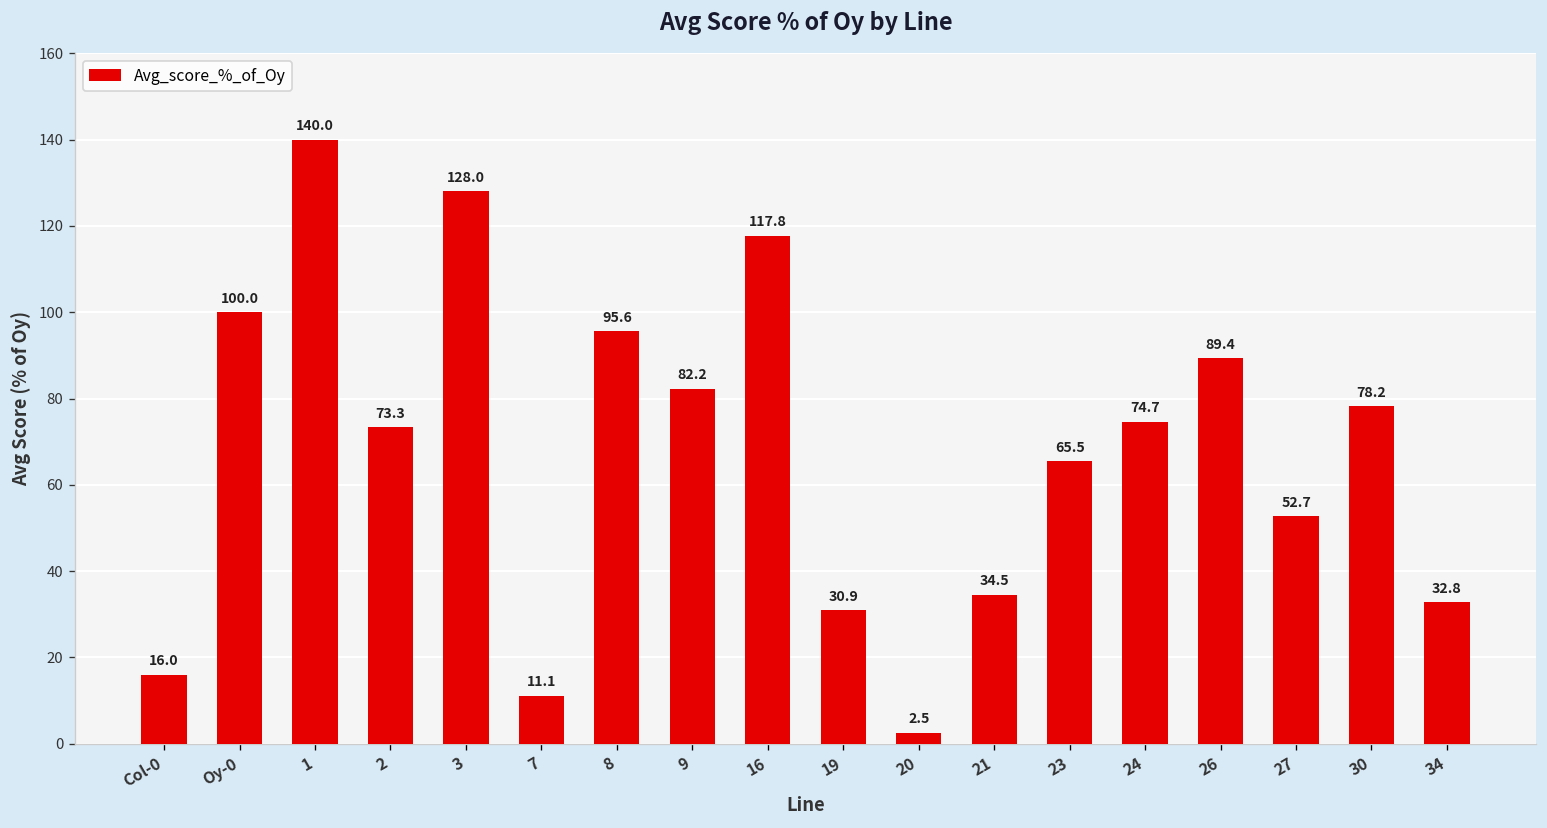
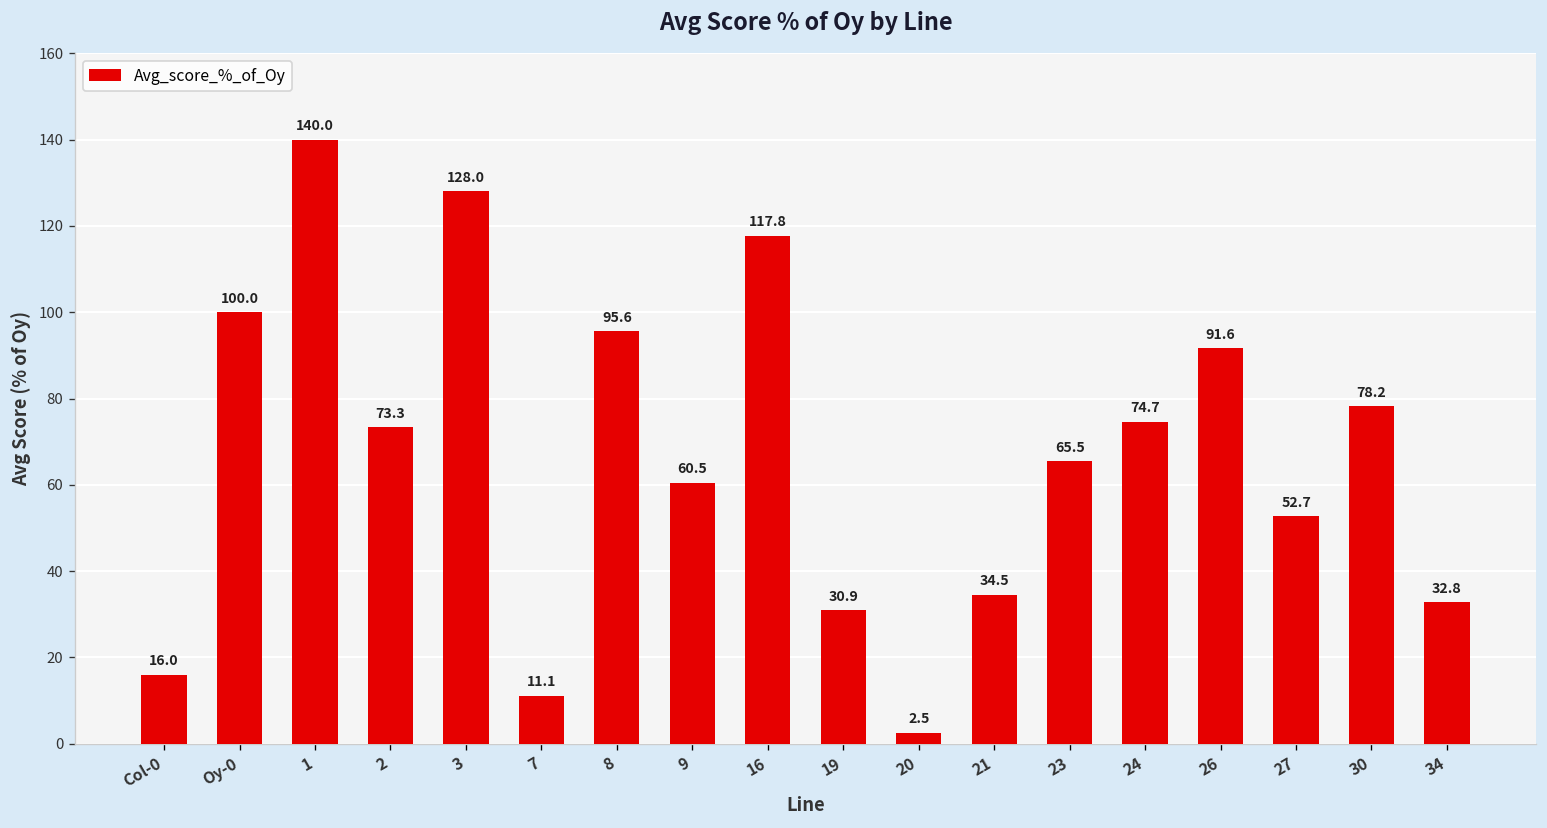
  {
    "Col-0": 16.0,
    "Oy-0": 100.0,
    "1": 140.0,
    "2": 73.3,
    "3": 128.0,
    "7": 11.1,
    "8": 95.6,
-   "9": 82.2,
+   "9": 60.5,
    "16": 117.8,
    "19": 30.9,
    "20": 2.5,
    "21": 34.5,
    "23": 65.5,
    "24": 74.7,
-   "26": 89.4,
+   "26": 91.6,
    "27": 52.7,
    "30": 78.2,
    "34": 32.8
  }
